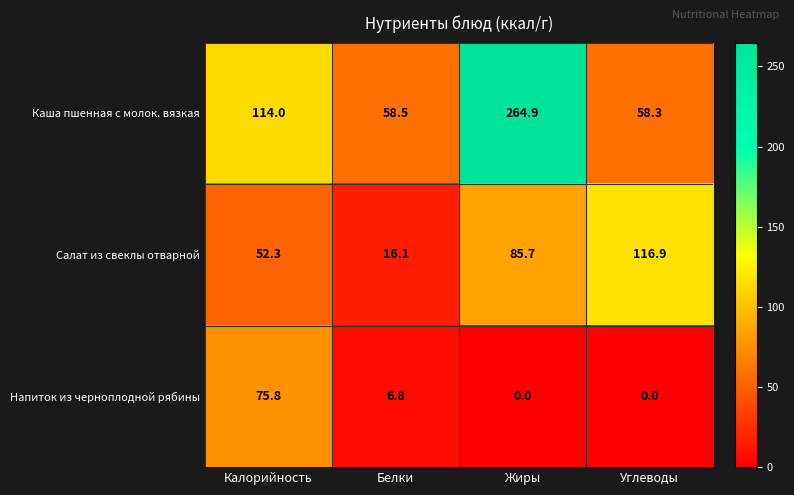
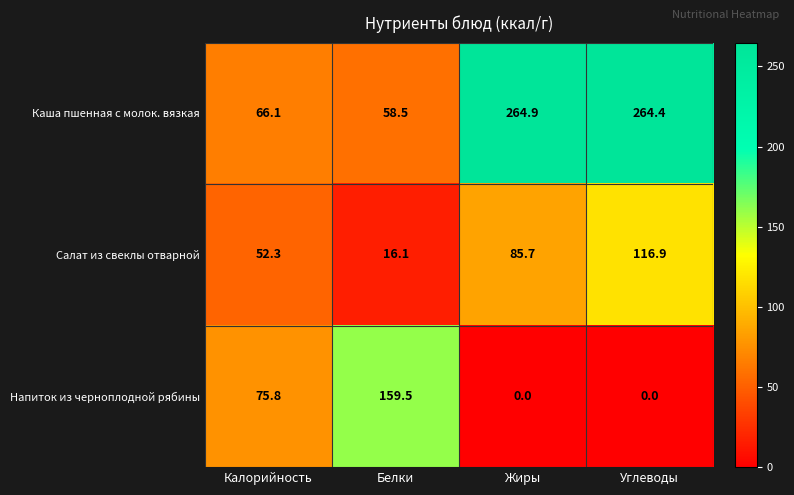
  {
    "Каша пшенная с молок. вязкая": {
-     "Калорийность": 114.0,
+     "Калорийность": 66.1,
      "Белки": 58.5,
      "Жиры": 264.9,
-     "Углеводы": 58.3
+     "Углеводы": 264.4
    },
    "Салат из свеклы отварной": {
      "Калорийность": 52.3,
      "Белки": 16.1,
      "Жиры": 85.7,
      "Углеводы": 116.9
    },
    "Напиток из черноплодной рябины": {
      "Калорийность": 75.8,
-     "Белки": 6.8,
+     "Белки": 159.5,
      "Жиры": 0.0,
      "Углеводы": 0.0
    }
  }
